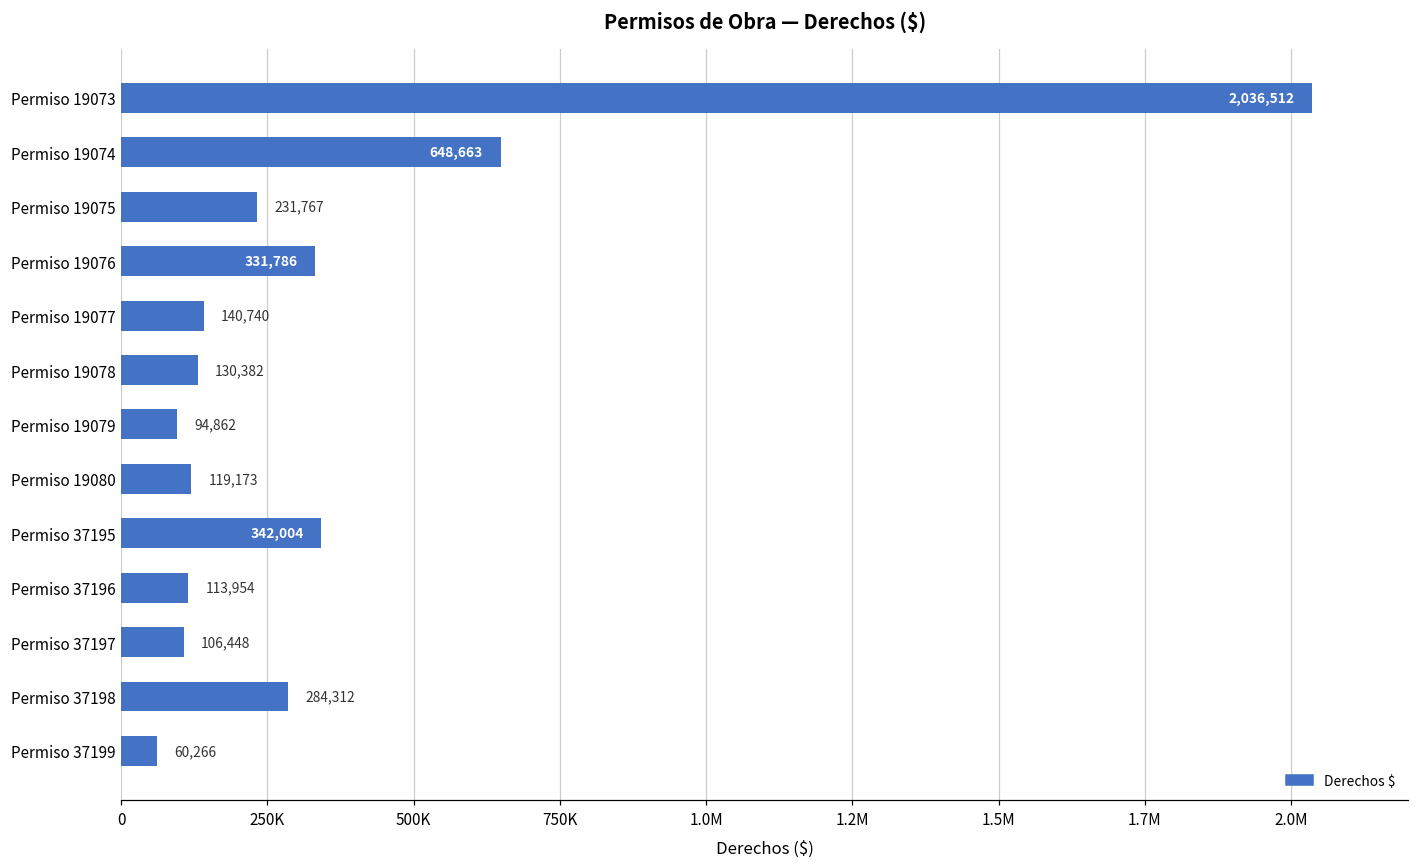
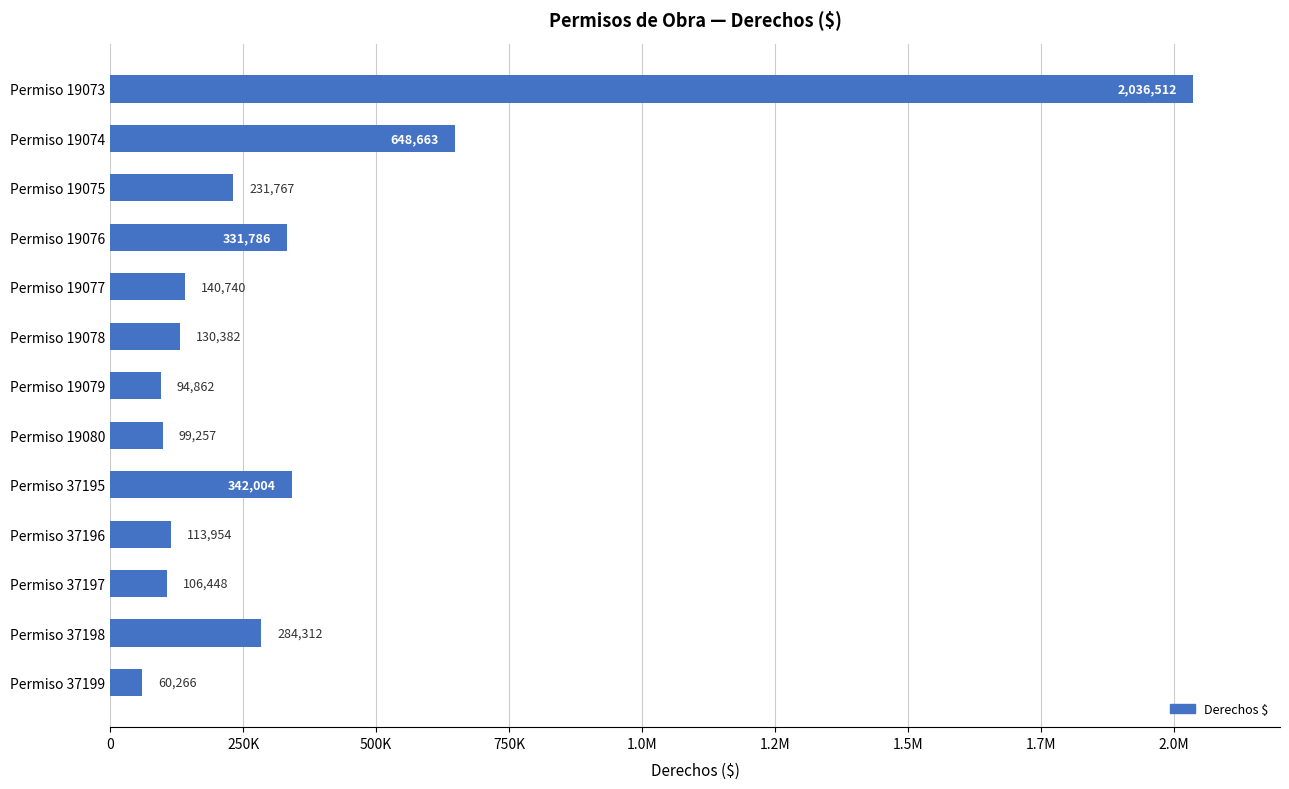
  {
    "Permiso 19073": "2,036,512",
    "Permiso 19074": "648,663",
    "Permiso 19075": "231,767",
    "Permiso 19076": "331,786",
    "Permiso 19077": "140,740",
    "Permiso 19078": "130,382",
    "Permiso 19079": "94,862",
-   "Permiso 19080": "119,173",
+   "Permiso 19080": "99,257",
    "Permiso 37195": "342,004",
    "Permiso 37196": "113,954",
    "Permiso 37197": "106,448",
    "Permiso 37198": "284,312",
    "Permiso 37199": "60,266"
  }
